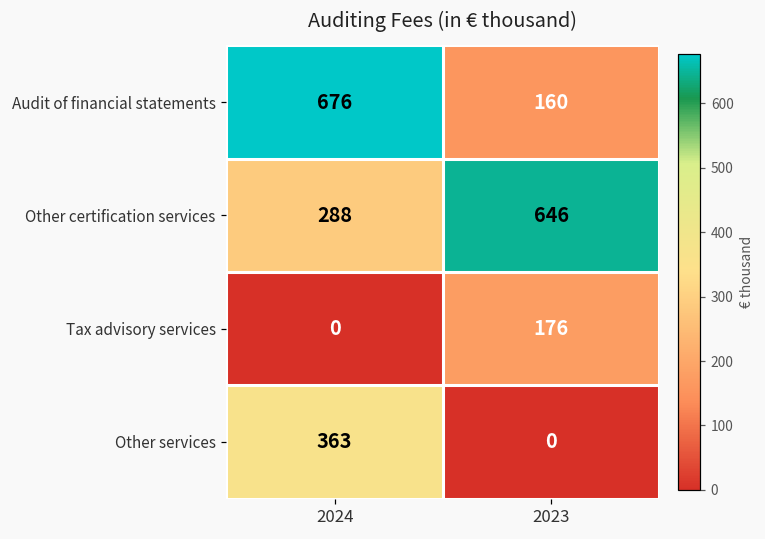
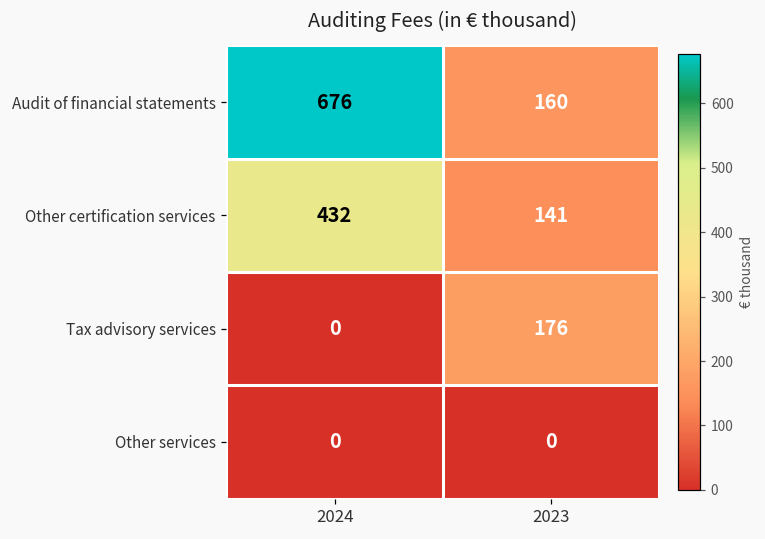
  {
    "Audit of financial statements": {
      "2024": 676,
      "2023": 160
    },
    "Other certification services": {
-     "2024": 288,
-     "2023": 646
+     "2024": 432,
+     "2023": 141
    },
    "Tax advisory services": {
      "2024": 0,
      "2023": 176
    },
    "Other services": {
-     "2024": 363,
+     "2024": 0,
      "2023": 0
    }
  }
